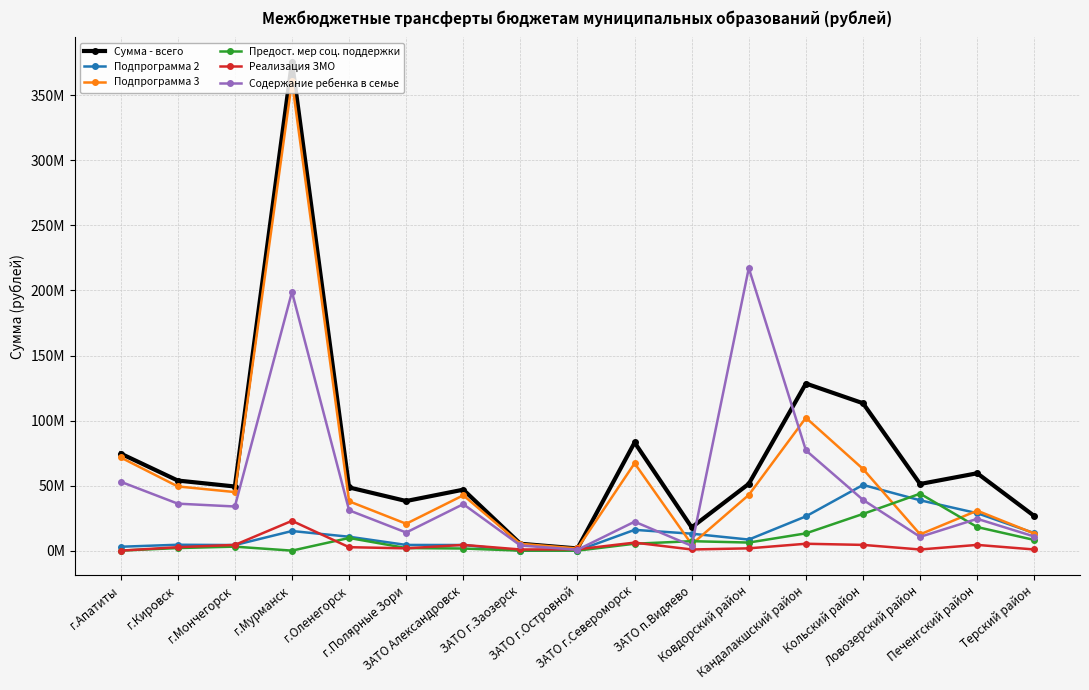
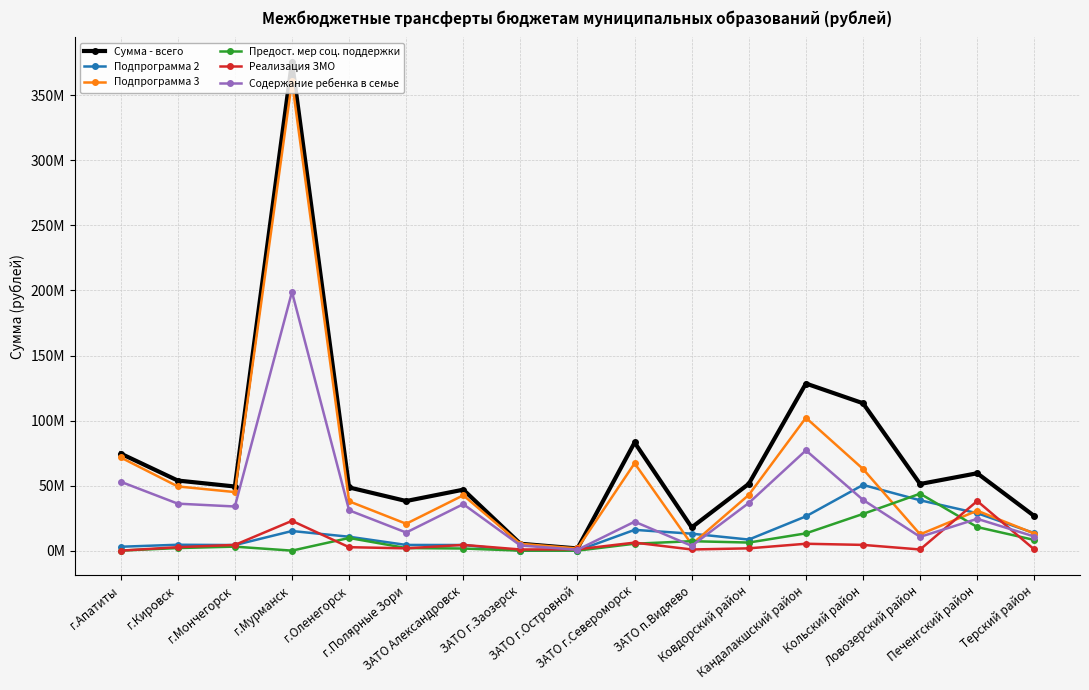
  {
    "Сумма - всего": {
      "г.Апатиты": 75000000,
      "г.Кировск": 54000000,
      "г.Мончегорск": 49000000,
      "г.Оленегорск": 49000000,
      "г.Полярные Зори": 38000000,
      "ЗАТО Александровск": 47000000,
      "ЗАТО г.Североморск": 83000000,
      "ЗАТО п.Видяево": 18000000,
      "Ковдорский район": 51000000,
      "Кандалакшский район": 128000000,
      "Кольский район": 113000000,
      "Ловозерский район": 51000000,
      "Печенгский район": 59000000,
      "Терский район": 27000000
    },
    "Подпрограмма 2": {
      "г.Апатиты": 3000000,
      "г.Мурманск": 15000000,
      "г.Полярные Зори": 4000000,
      "ЗАТО г.Североморск": 16000000,
      "ЗАТО п.Видяево": 13000000,
      "Ковдорский район": 9000000,
      "Кандалакшский район": 26000000,
      "Кольский район": 51000000,
      "Ловозерский район": 39000000,
      "Печенгский район": 29000000
    },
    "Подпрограмма 3": {
      "г.Апатиты": 72000000,
      "г.Кировск": 49000000,
      "г.Мончегорск": 45000000,
      "г.Оленегорск": 38000000,
      "г.Полярные Зори": 21000000,
      "ЗАТО Александровск": 43000000,
      "ЗАТО г.Североморск": 67000000,
      "Ковдорский район": 43000000,
      "Кандалакшский район": 102000000,
      "Кольский район": 63000000,
      "Печенгский район": 31000000
    },
    "Предост. мер соц. поддержки": {
      "г.Мурманск": 0,
      "ЗАТО Александровск": 2000000,
      "ЗАТО п.Видяево": 7000000,
      "Ковдорский район": 6000000,
      "Кандалакшский район": 13000000,
      "Кольский район": 28000000,
      "Ловозерский район": 44000000,
      "Печенгский район": 18000000,
      "Терский район": 8000000
    },
    "Реализация ЗМО": {
      "г.Мурманск": 23000000,
      "г.Оленегорск": 3000000,
      "ЗАТО п.Видяево": 1000000,
      "Ковдорский район": 2000000,
      "Кандалакшский район": 5000000,
      "Кольский район": 4000000,
      "Ловозерский район": 1000000,
-     "Печенгский район": 4000000,
+     "Печенгский район": 38000000,
      "Терский район": 1000000
    },
    "Содержание ребенка в семье": {
      "г.Апатиты": 53000000,
      "г.Кировск": 36000000,
      "г.Мончегорск": 34000000,
      "г.Мурманск": 199000000,
      "г.Оленегорск": 31000000,
      "г.Полярные Зори": 14000000,
      "ЗАТО Александровск": 36000000,
      "ЗАТО г.Североморск": 22000000,
-     "Ковдорский район": 217000000,
+     "Ковдорский район": 37000000,
      "Кандалакшский район": 77000000,
      "Кольский район": 39000000,
      "Печенгский район": 24000000,
      "Терский район": 11000000
    }
  }
